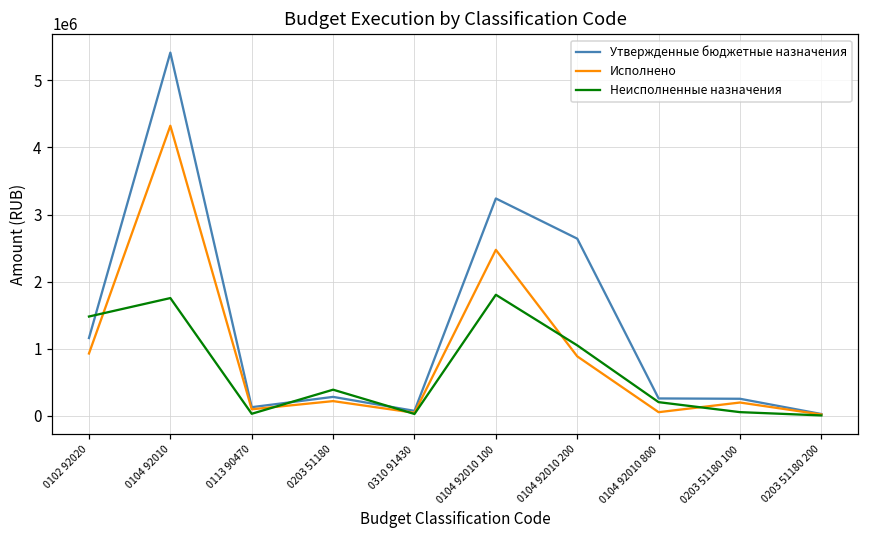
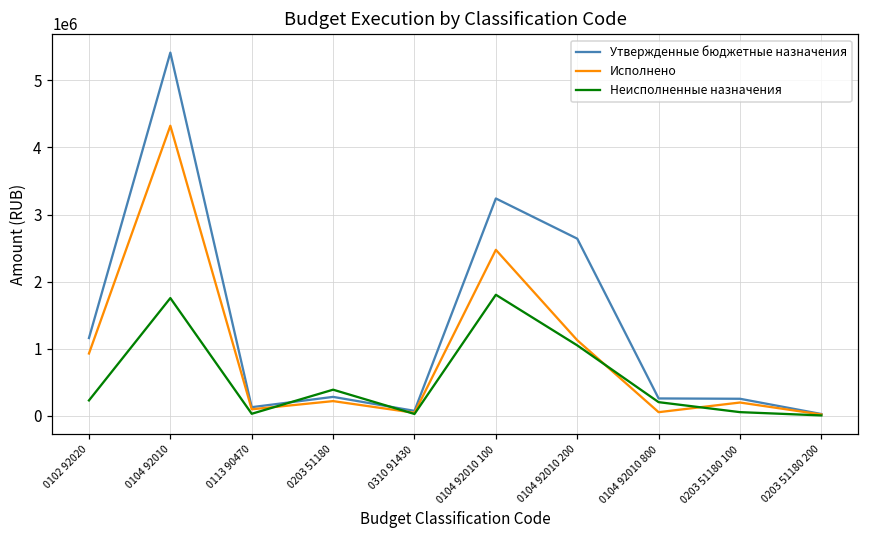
  {
    "Утвержденные бюджетные назначения": {
      "0102 92020": 1200000,
      "0104 92010": 5400000,
      "0203 51180": 300000,
      "0104 92010 100": 3200000,
      "0104 92010 200": 2600000,
      "0104 92010 800": 300000,
      "0203 51180 100": 300000
    },
    "Исполнено": {
      "0102 92020": 900000,
      "0104 92010": 4300000,
      "0203 51180": 200000,
      "0104 92010 100": 2500000,
-     "0104 92010 200": 900000,
+     "0104 92010 200": 1100000,
      "0104 92010 800": 100000,
      "0203 51180 100": 200000
    },
    "Неисполненные назначения": {
-     "0102 92020": 1500000,
+     "0102 92020": 200000,
      "0104 92010": 1800000,
      "0113 90470": 0,
      "0203 51180": 400000,
      "0104 92010 100": 1800000,
      "0104 92010 200": 1100000,
      "0104 92010 800": 200000,
      "0203 51180 100": 100000
    }
  }
